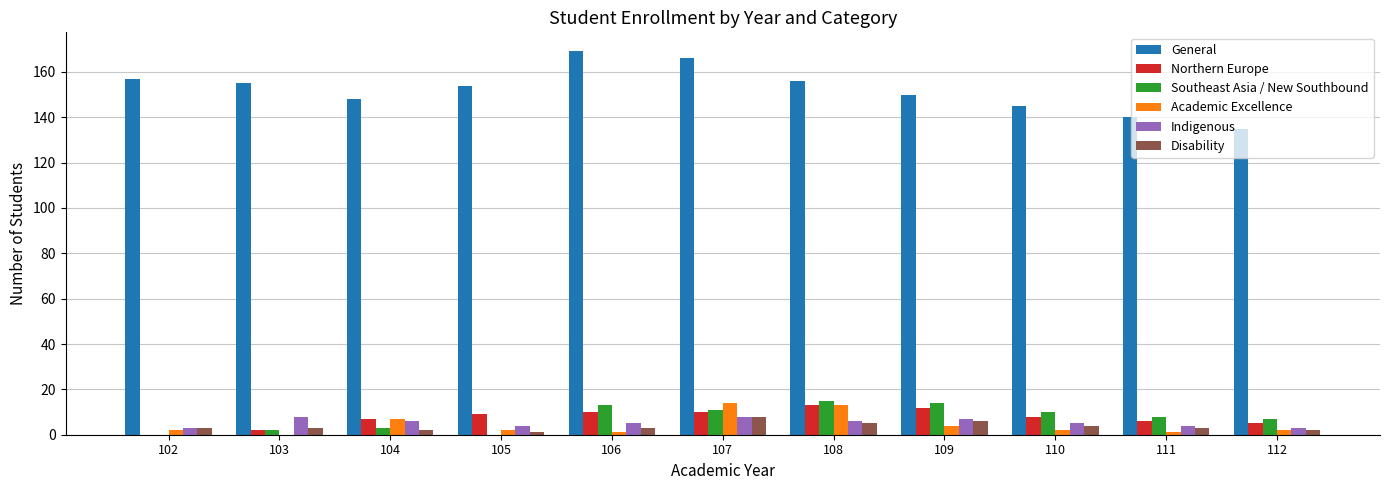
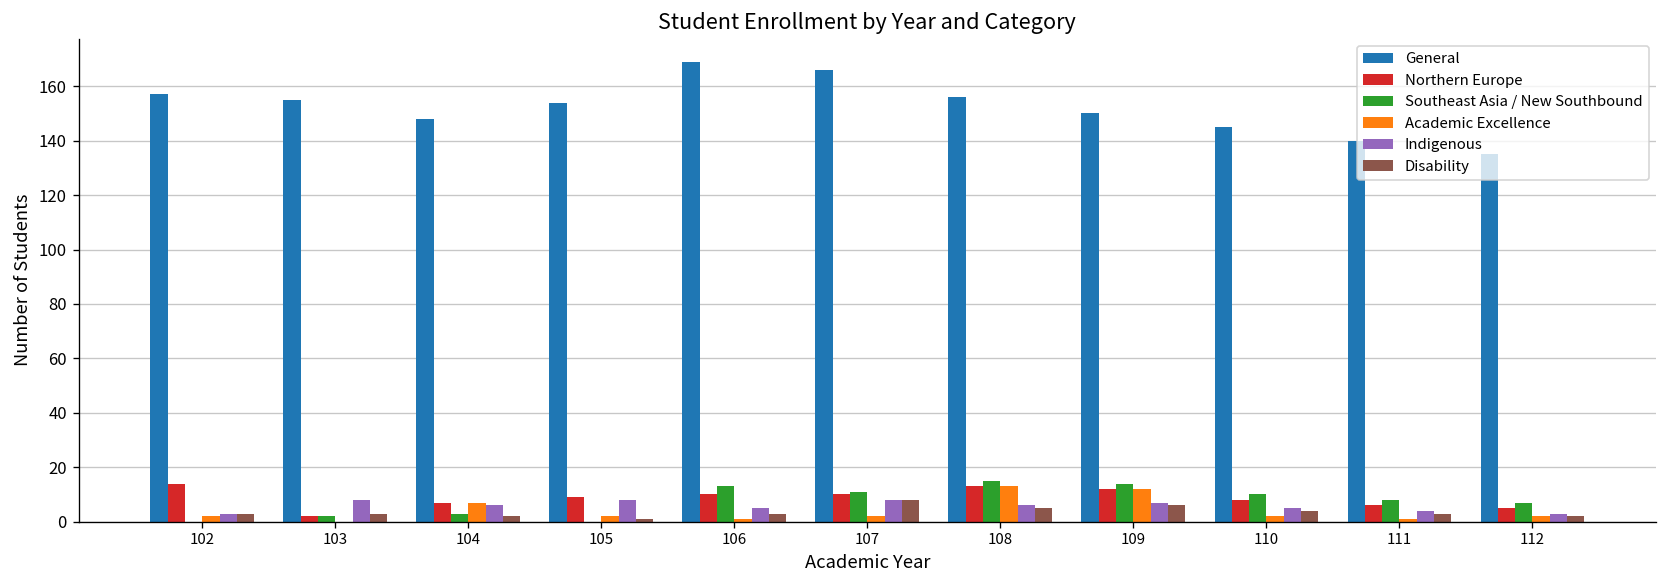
  {
    "General": {
      "102": 157,
      "103": 155,
      "104": 148,
      "105": 154,
      "106": 169,
      "107": 166,
      "108": 156,
      "109": 150,
      "110": 145,
      "111": 140
    },
    "Northern Europe": {
-     "102": 0,
+     "102": 14,
      "103": 2,
      "104": 7,
      "105": 9,
      "106": 10,
      "107": 10,
      "108": 13,
      "109": 12,
      "110": 8,
      "111": 6,
      "112": 5
    },
    "Southeast Asia / New Southbound": {
      "102": 0,
      "103": 2,
      "104": 3,
      "105": 0,
      "106": 13,
      "107": 11,
      "108": 15,
      "109": 14,
      "110": 10,
      "111": 8,
      "112": 7
    },
    "Academic Excellence": {
      "102": 2,
      "103": 0,
      "104": 7,
      "105": 2,
-     "107": 14,
+     "107": 2,
      "108": 13,
-     "109": 4,
+     "109": 12,
      "110": 2,
      "112": 2
    },
    "Indigenous": {
      "102": 3,
      "103": 8,
      "104": 6,
-     "105": 4,
+     "105": 8,
      "106": 5,
      "107": 8,
      "108": 6,
      "109": 7,
      "110": 5,
      "111": 4,
      "112": 3
    },
    "Disability": {
      "102": 3,
      "103": 3,
      "104": 2,
      "106": 3,
      "107": 8,
      "108": 5,
      "109": 6,
      "110": 4,
      "111": 3,
      "112": 2
    }
  }
